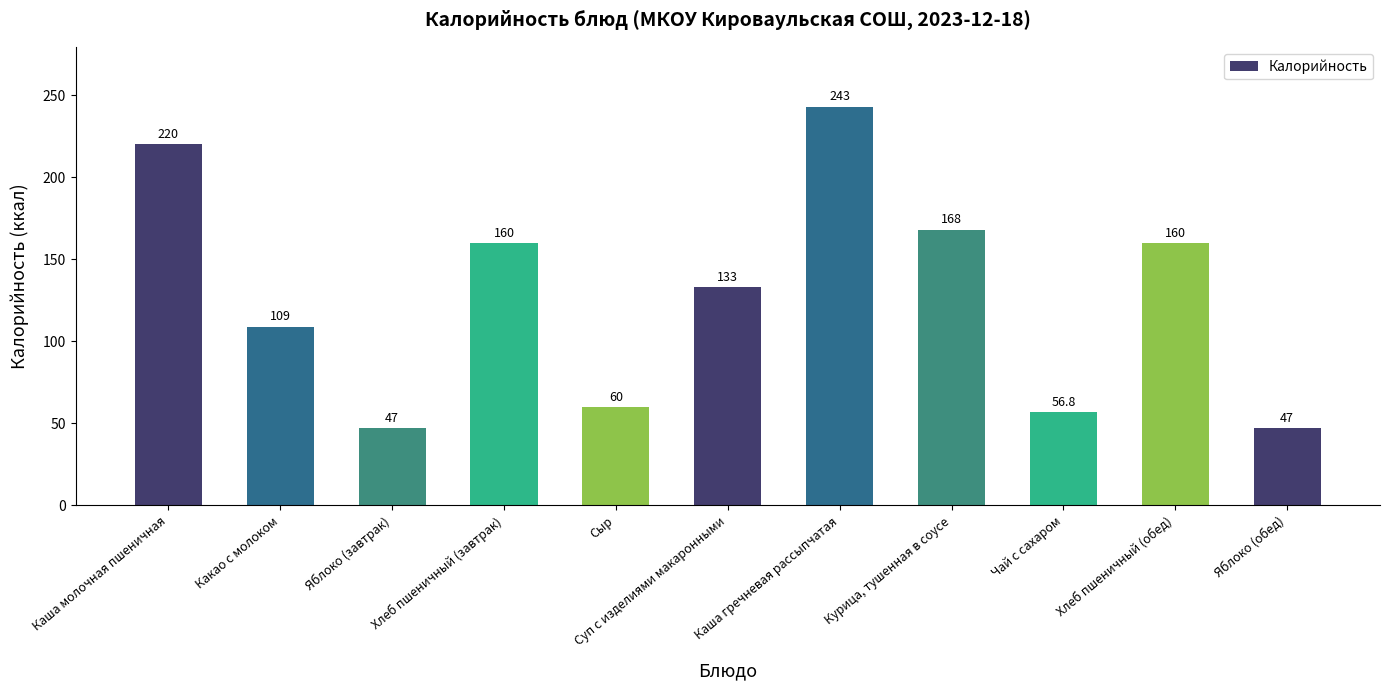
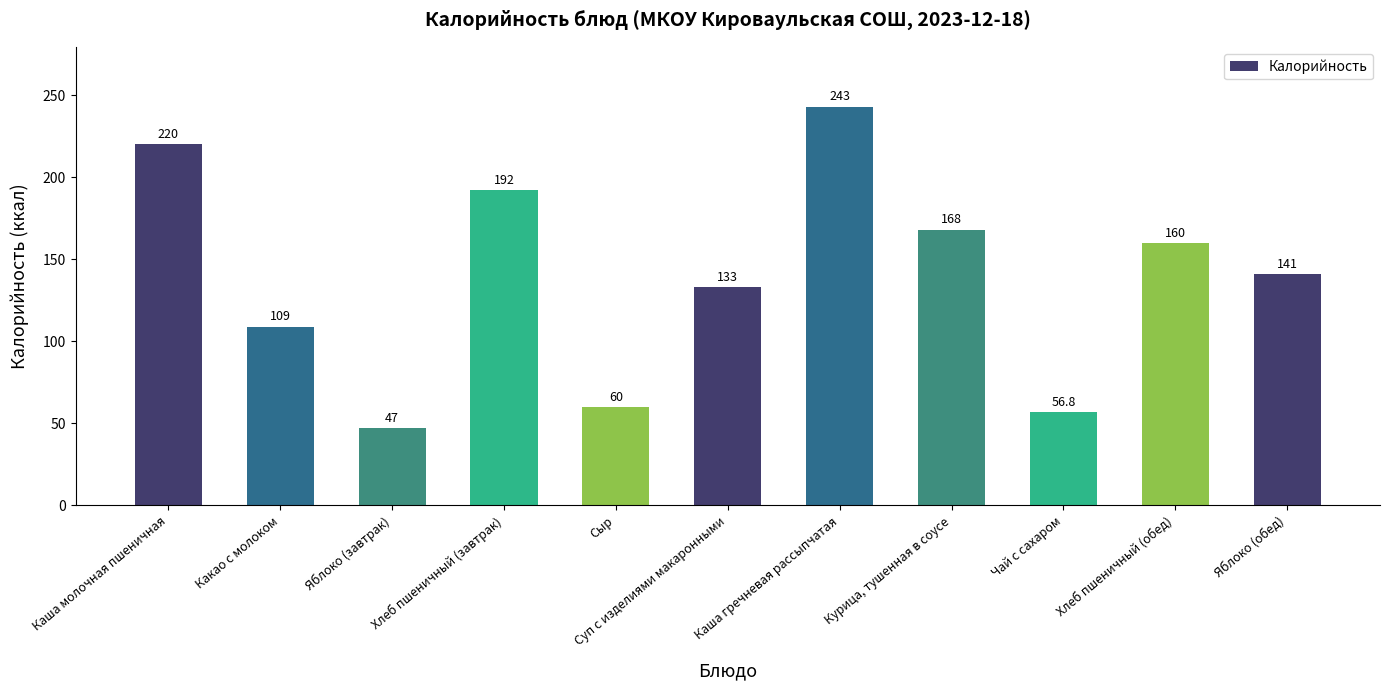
  {
    "Каша молочная пшеничная": 220,
    "Какао с молоком": 109,
    "Яблоко (завтрак)": 47,
-   "Хлеб пшеничный (завтрак)": 160,
+   "Хлеб пшеничный (завтрак)": 192,
    "Сыр": 60,
    "Суп с изделиями макаронными": 133,
    "Каша гречневая рассыпчатая": 243,
    "Курица, тушенная в соусе": 168,
    "Чай с сахаром": 56.8,
    "Хлеб пшеничный (обед)": 160,
-   "Яблоко (обед)": 47
+   "Яблоко (обед)": 141
  }
